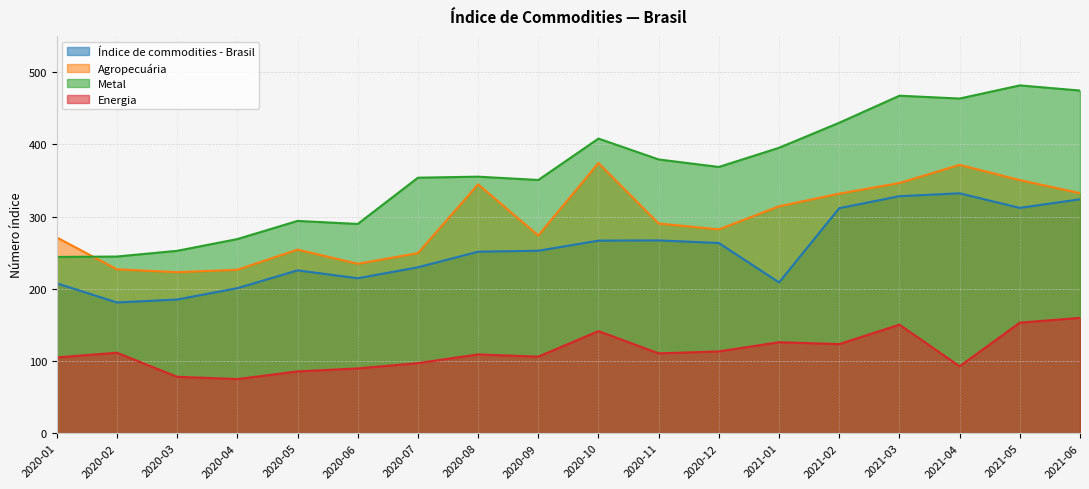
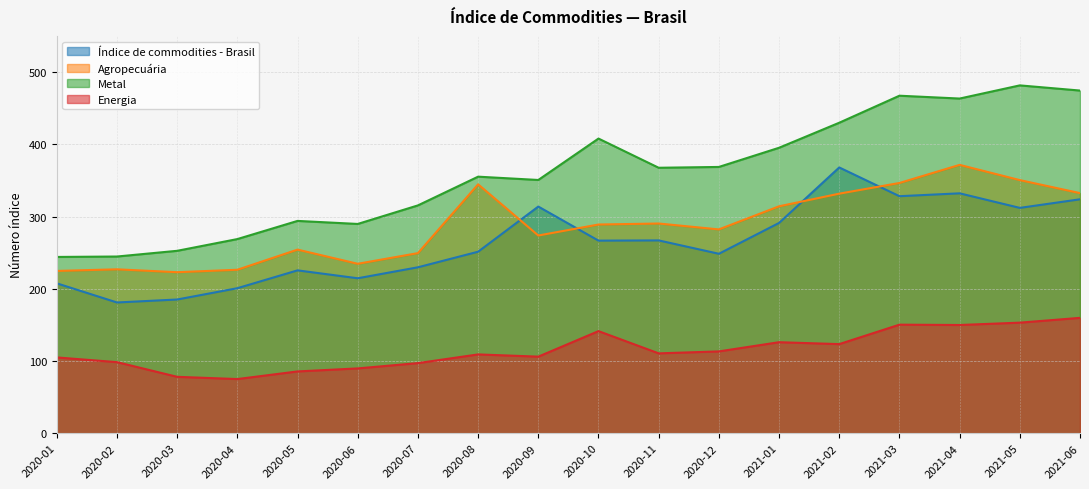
  {
    "Índice de commodities - Brasil": {
      "2020-01": 210,
      "2020-02": 180,
      "2020-03": 190,
      "2020-04": 200,
      "2020-05": 230,
      "2020-06": 210,
      "2020-07": 230,
      "2020-08": 250,
-     "2020-09": 250,
+     "2020-09": 310,
      "2020-10": 270,
      "2020-11": 270,
-     "2020-12": 260,
-     "2021-01": 210,
-     "2021-02": 310,
+     "2020-12": 250,
+     "2021-01": 290,
+     "2021-02": 370,
      "2021-03": 330,
      "2021-04": 330,
      "2021-05": 310,
      "2021-06": 320
    },
    "Agropecuária": {
-     "2020-01": 270,
+     "2020-01": 220,
      "2020-02": 230,
      "2020-03": 220,
      "2020-04": 230,
      "2020-05": 250,
      "2020-06": 230,
      "2020-07": 250,
      "2020-08": 340,
      "2020-09": 270,
-     "2020-10": 370,
+     "2020-10": 290,
      "2020-11": 290,
      "2020-12": 280,
      "2021-01": 310,
      "2021-02": 330,
      "2021-03": 350,
      "2021-04": 370,
      "2021-05": 350,
      "2021-06": 330
    },
    "Metal": {
      "2020-01": 240,
      "2020-02": 240,
      "2020-03": 250,
      "2020-04": 270,
      "2020-05": 290,
      "2020-06": 290,
-     "2020-07": 350,
+     "2020-07": 320,
      "2020-08": 360,
      "2020-09": 350,
      "2020-10": 410,
-     "2020-11": 380,
+     "2020-11": 370,
      "2020-12": 370,
      "2021-01": 400,
      "2021-02": 430,
      "2021-03": 470,
      "2021-04": 460,
      "2021-05": 480,
      "2021-06": 470
    },
    "Energia": {
      "2020-01": 100,
-     "2020-02": 110,
+     "2020-02": 100,
      "2020-03": 80,
      "2020-04": 70,
      "2020-05": 90,
      "2020-06": 90,
      "2020-07": 100,
      "2020-08": 110,
      "2020-09": 110,
      "2020-10": 140,
      "2020-11": 110,
      "2020-12": 110,
      "2021-01": 130,
      "2021-02": 120,
      "2021-03": 150,
-     "2021-04": 90,
+     "2021-04": 150,
      "2021-05": 150,
      "2021-06": 160
    }
  }
